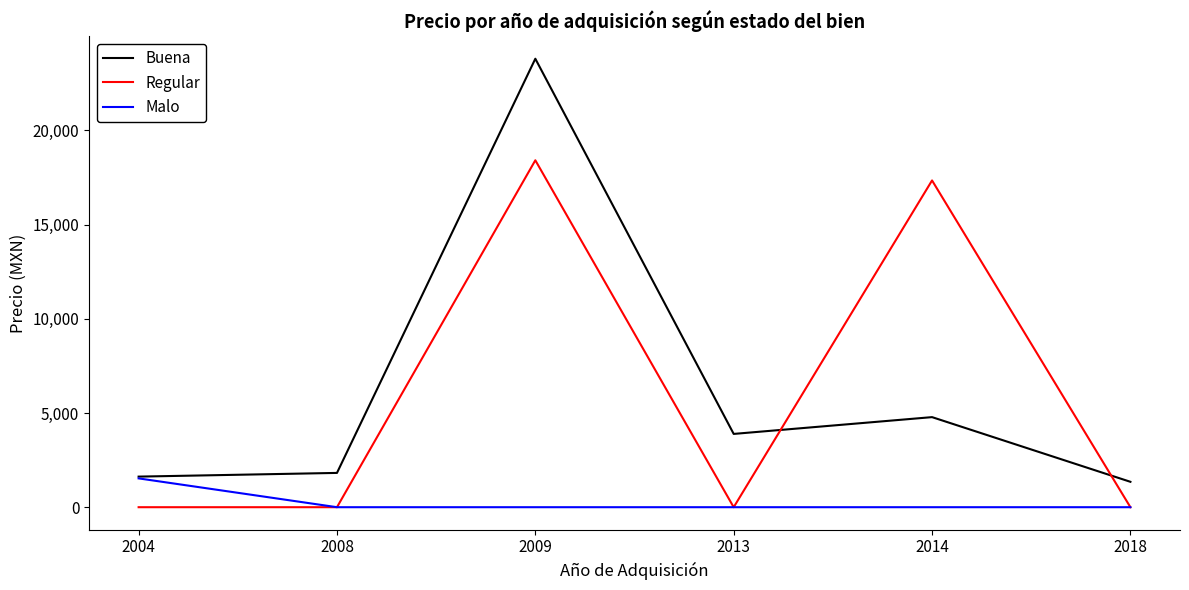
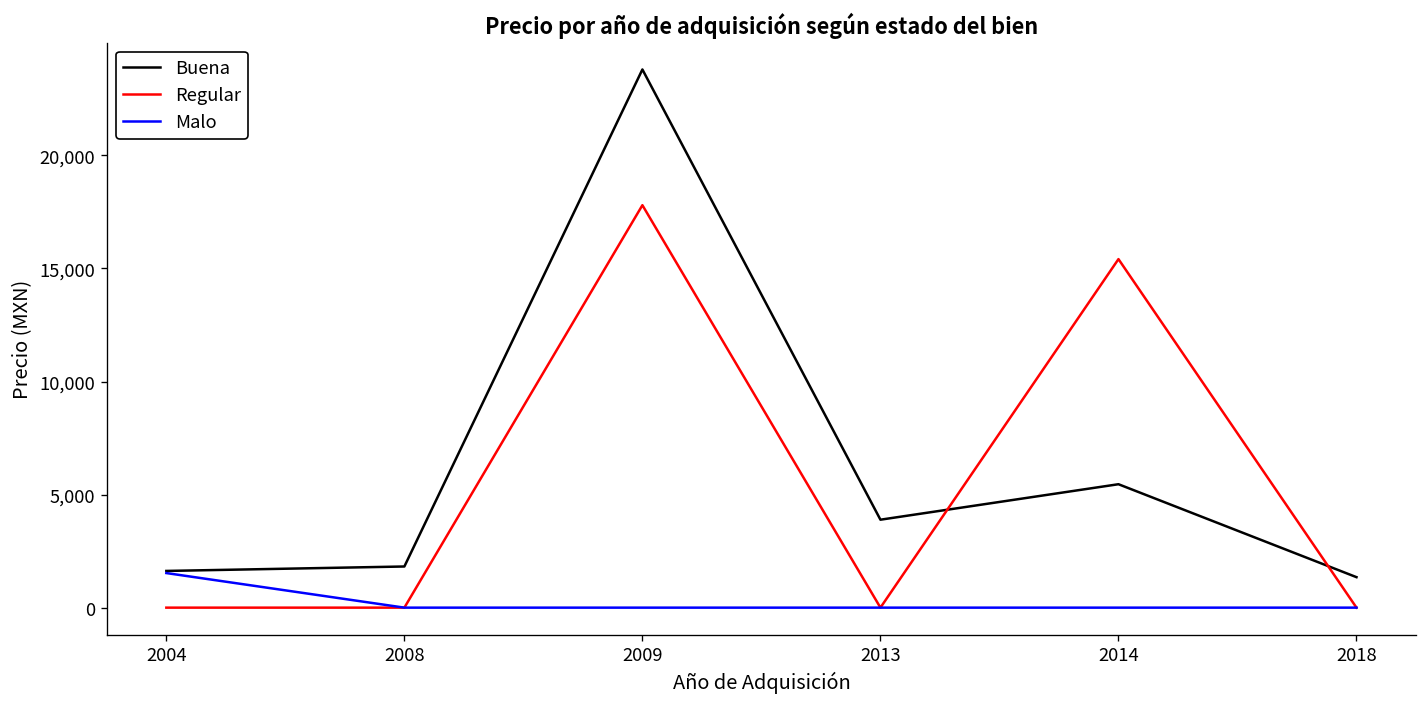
  {
    "Buena": {
      "2008": "1,800",
      "2009": "23,800",
      "2013": "3,900",
-     "2014": "4,800",
+     "2014": "5,500",
      "2018": "1,300"
    },
    "Regular": {
      "2004": "0",
-     "2009": "18,400",
-     "2014": "17,300"
+     "2009": "17,800",
+     "2014": "15,400"
    },
    "Malo": {
      "2009": "0",
      "2014": "0"
    }
  }
